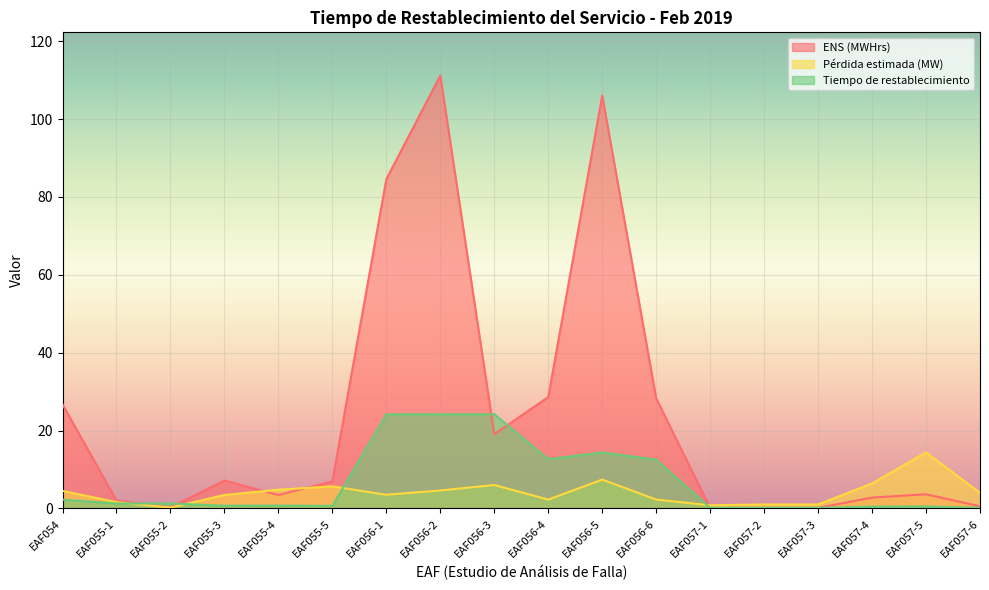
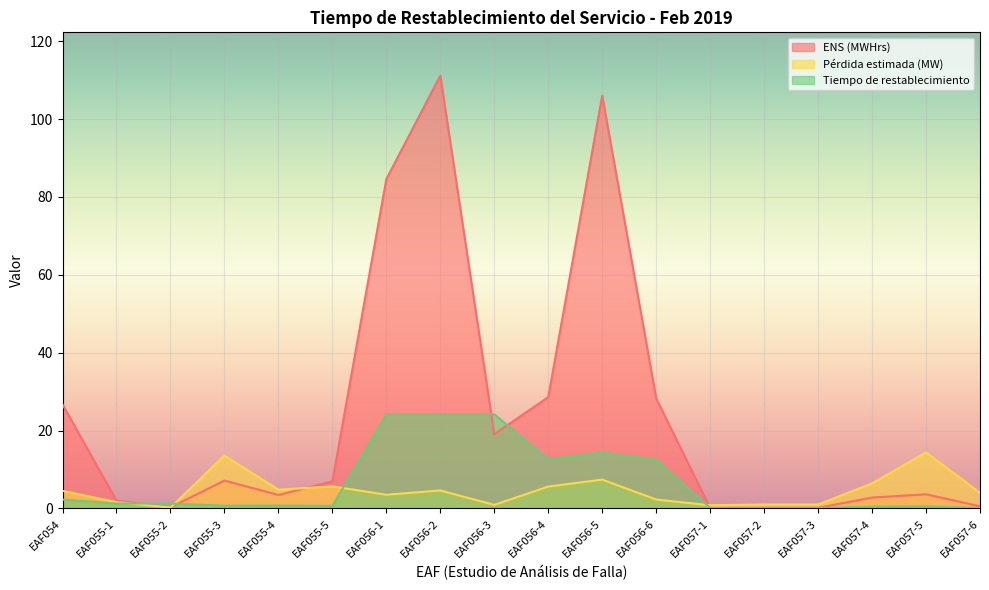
  {
    "ENS (MWHrs)": {
      "EAF054": 27,
      "EAF055-3": 7,
      "EAF055-4": 3,
      "EAF055-5": 7,
      "EAF056-1": 85,
      "EAF056-2": 111,
      "EAF056-3": 19,
      "EAF056-4": 29,
      "EAF056-5": 106,
      "EAF056-6": 28,
      "EAF057-4": 3,
      "EAF057-5": 4
    },
    "Pérdida estimada (MW)": {
      "EAF054": 5,
-     "EAF055-3": 3,
+     "EAF055-3": 14,
      "EAF055-4": 5,
      "EAF055-5": 6,
      "EAF056-1": 4,
      "EAF056-2": 5,
-     "EAF056-3": 6,
-     "EAF056-4": 2,
+     "EAF056-3": 1,
+     "EAF056-4": 6,
      "EAF056-5": 7,
      "EAF056-6": 2,
      "EAF057-2": 1,
      "EAF057-3": 1,
      "EAF057-4": 6,
      "EAF057-5": 14,
      "EAF057-6": 4
    },
    "Tiempo de restablecimiento": {
      "EAF054": 2,
      "EAF055-2": 1,
      "EAF055-3": 1,
      "EAF055-4": 1,
      "EAF055-5": 1,
      "EAF056-1": 24,
      "EAF056-2": 24,
      "EAF056-3": 24,
      "EAF056-4": 13,
      "EAF056-5": 14,
      "EAF056-6": 13,
      "EAF057-4": 0,
      "EAF057-5": 1
    }
  }
